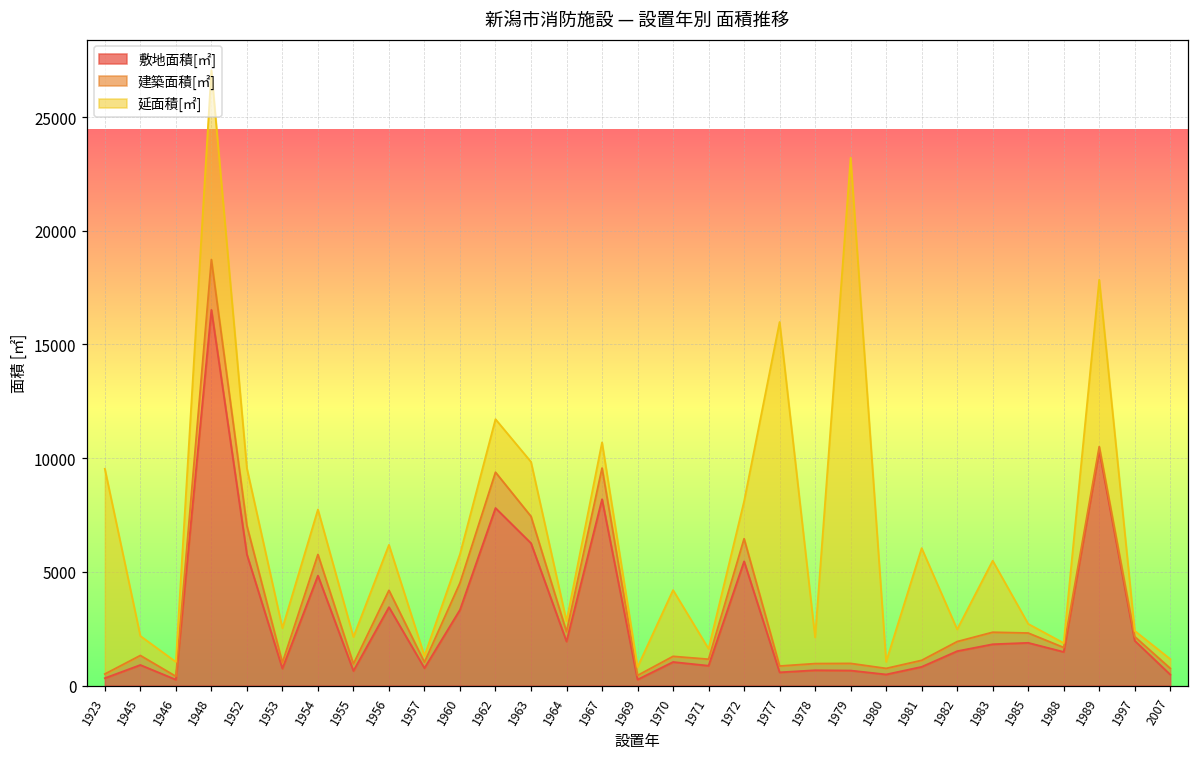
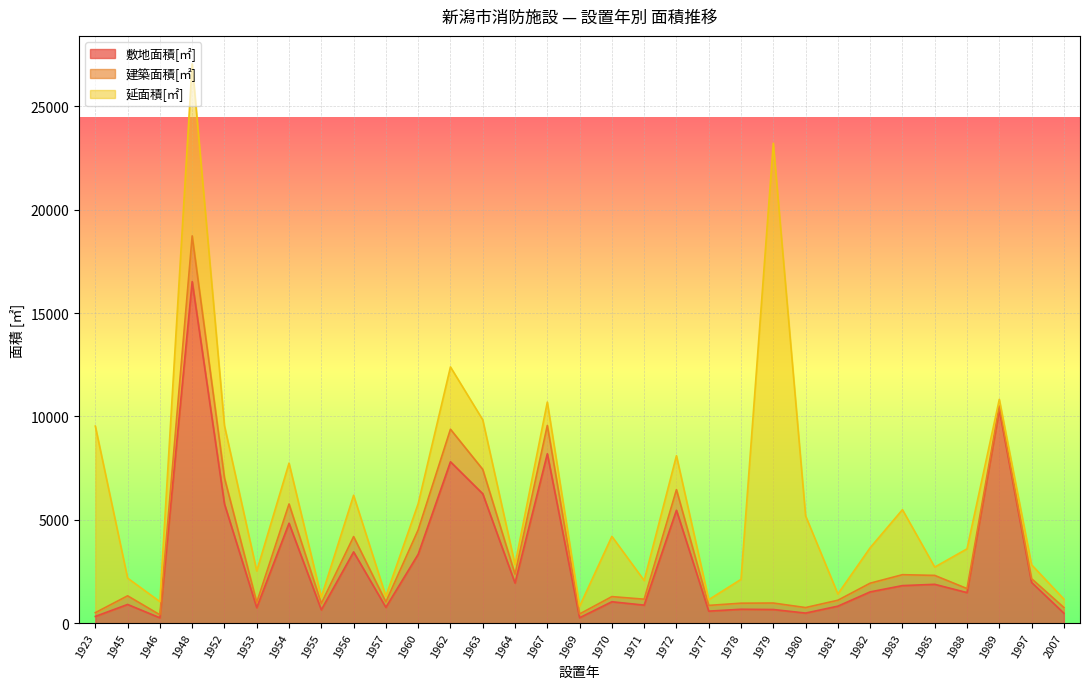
  {
    "延面積[㎡]": {
      "1923": 9000,
      "1945": 900,
      "1946": 600,
      "1952": 2500,
      "1953": 1500,
      "1954": 2000,
-     "1955": 1200,
+     "1955": 300,
      "1956": 2000,
      "1957": 300,
      "1960": 1300,
-     "1962": 2300,
+     "1962": 3000,
      "1963": 2400,
      "1964": 500,
      "1967": 1100,
      "1969": 400,
      "1970": 2900,
-     "1971": 500,
+     "1971": 900,
      "1972": 1600,
-     "1977": 15100,
+     "1977": 300,
      "1978": 1200,
      "1979": 22200,
-     "1980": 300,
-     "1981": 4900,
-     "1982": 500,
+     "1980": 4400,
+     "1981": 300,
+     "1982": 1700,
      "1983": 3100,
      "1985": 400,
-     "1988": 200,
-     "1989": 7300,
-     "1997": 300,
+     "1988": 1900,
+     "1989": 300,
+     "1997": 700,
      "2007": 400
    }
  }
